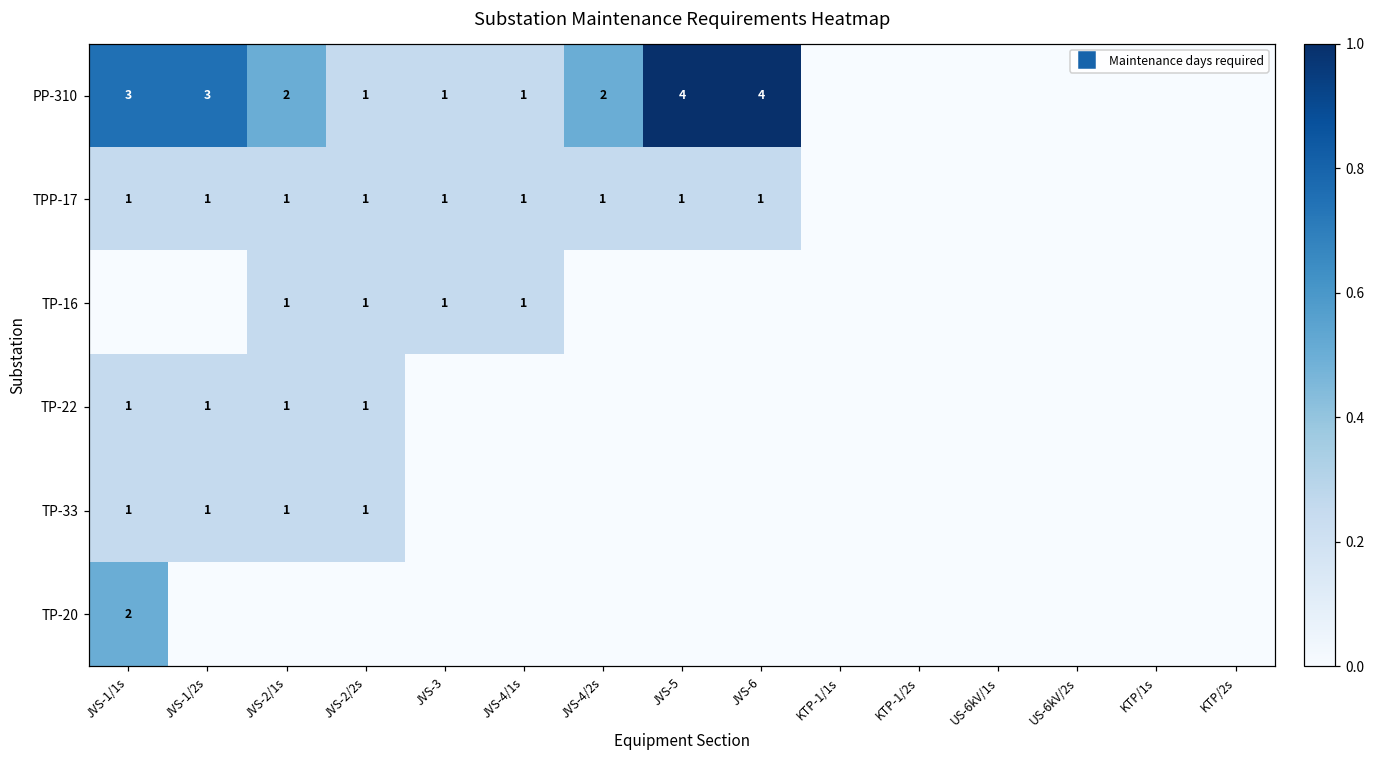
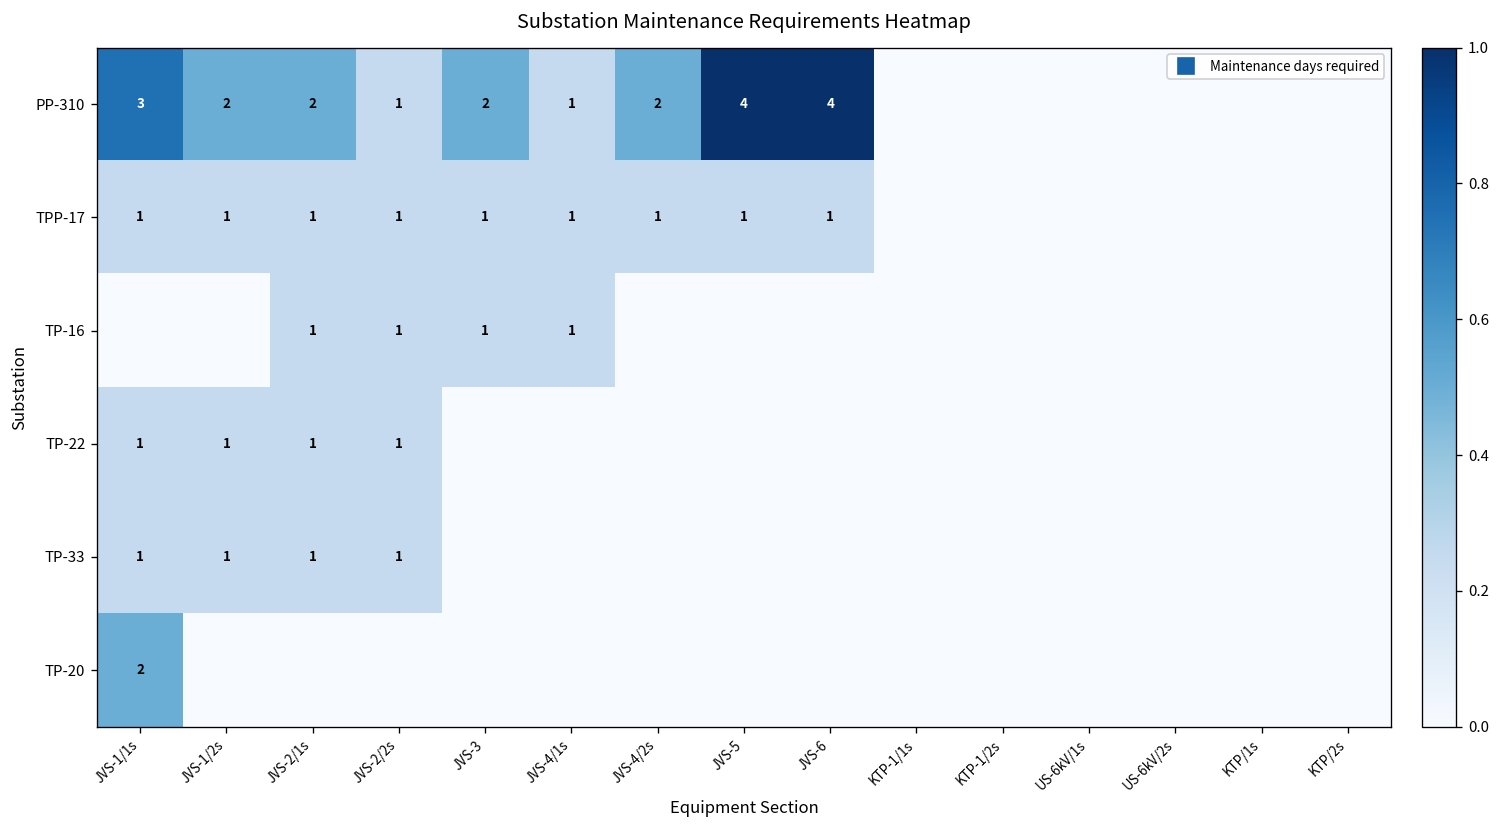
  {
    "PP-310": {
      "JVS-1/1s": 3,
-     "JVS-1/2s": 3,
+     "JVS-1/2s": 2,
      "JVS-2/1s": 2,
      "JVS-2/2s": 1,
-     "JVS-3": 1,
+     "JVS-3": 2,
      "JVS-4/1s": 1,
      "JVS-4/2s": 2,
      "JVS-5": 4,
      "JVS-6": 4
    },
    "TPP-17": {
      "JVS-1/1s": 1,
      "JVS-1/2s": 1,
      "JVS-2/1s": 1,
      "JVS-2/2s": 1,
      "JVS-3": 1,
      "JVS-4/1s": 1,
      "JVS-4/2s": 1,
      "JVS-5": 1,
      "JVS-6": 1
    },
    "TP-16": {
      "JVS-2/1s": 1,
      "JVS-2/2s": 1,
      "JVS-3": 1,
      "JVS-4/1s": 1
    },
    "TP-22": {
      "JVS-1/1s": 1,
      "JVS-1/2s": 1,
      "JVS-2/1s": 1,
      "JVS-2/2s": 1
    },
    "TP-33": {
      "JVS-1/1s": 1,
      "JVS-1/2s": 1,
      "JVS-2/1s": 1,
      "JVS-2/2s": 1
    },
    "TP-20": {
      "JVS-1/1s": 2
    }
  }
